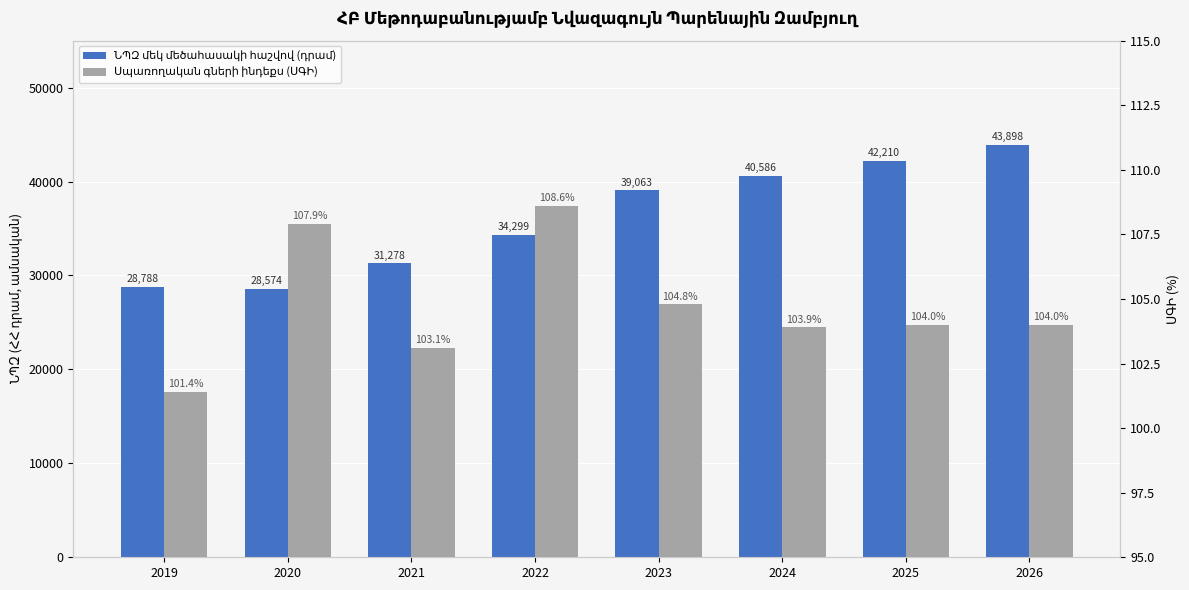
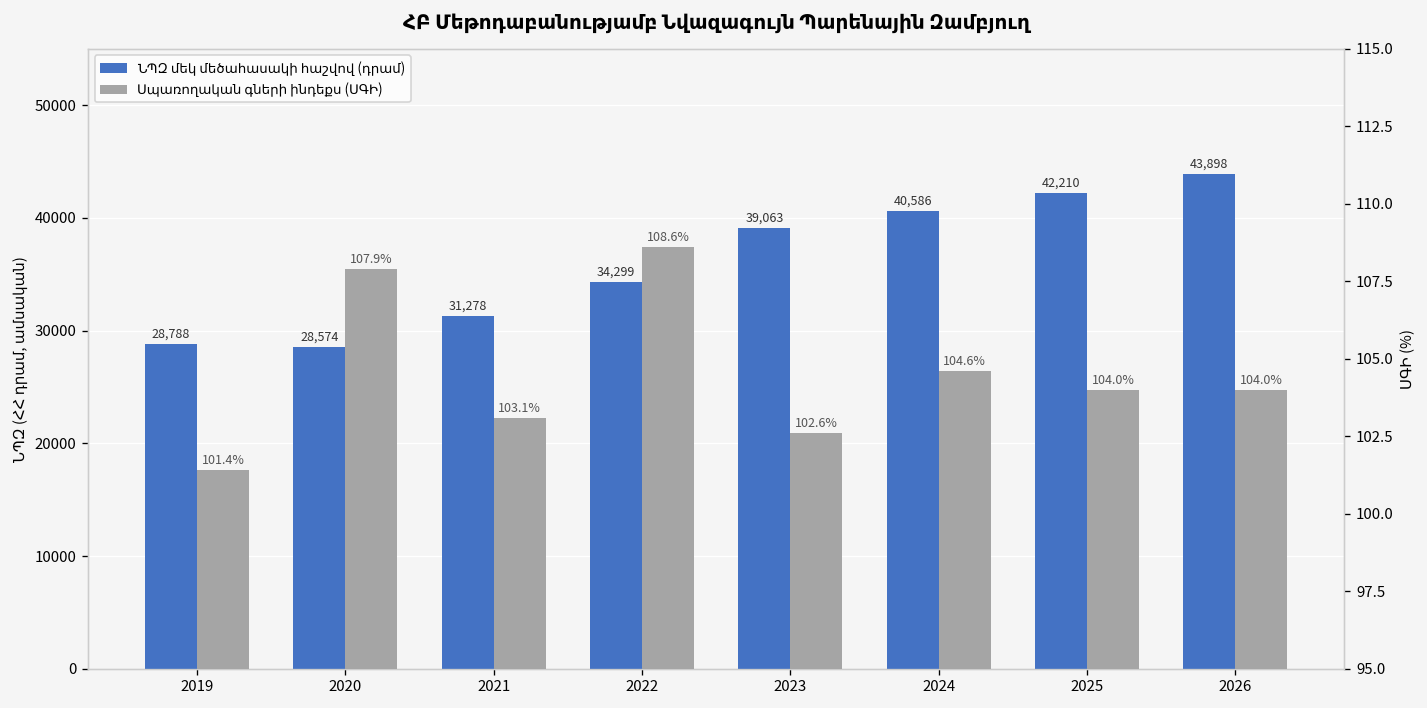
  {
    "ՆՊԶ մեկ մեծահասակի հաշվով (դրամ)": {
      "2019": "28,788",
      "2020": "28,574",
      "2021": "31,278",
      "2022": "34,299",
      "2023": "39,063",
      "2025": "42,210"
    },
    "Սպառողական գների ինդեքս (ՍԳԻ)": {
      "2019": "101.4%",
      "2020": "107.9%",
      "2021": "103.1%",
      "2022": "108.6%",
-     "2023": "104.8%",
-     "2024": "103.9%",
+     "2023": "102.6%",
+     "2024": "104.6%",
      "2025": "104.0%",
      "2026": "104.0%"
    }
  }
